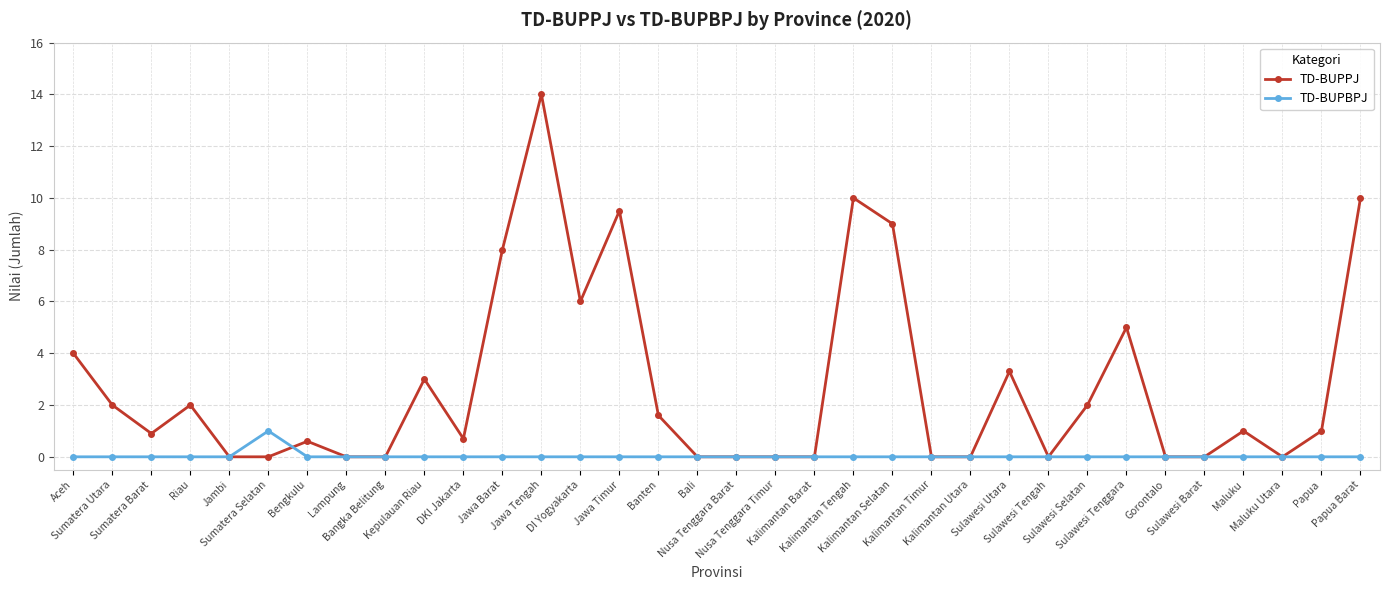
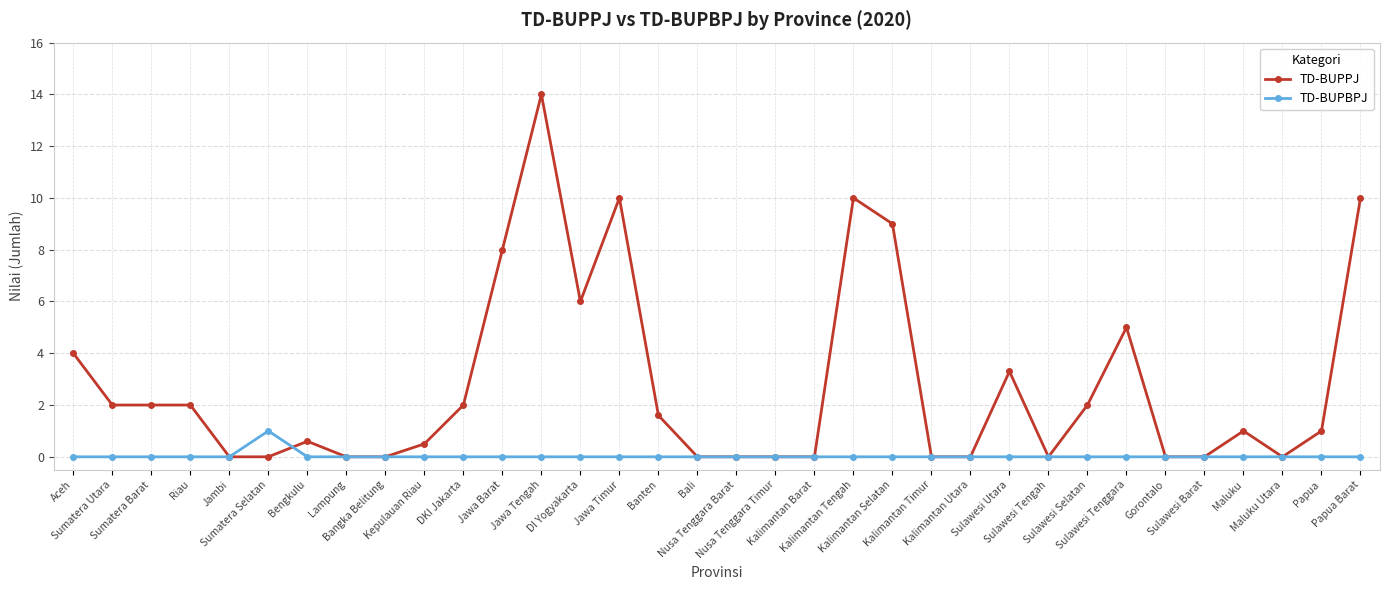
  {
    "TD-BUPPJ": {
      "Aceh": 4.0,
      "Sumatera Utara": 2.0,
-     "Sumatera Barat": 0.9,
+     "Sumatera Barat": 2.0,
      "Riau": 2.0,
      "Sumatera Selatan": 0.0,
      "Bengkulu": 0.6,
-     "Kepulauan Riau": 3.0,
-     "DKI Jakarta": 0.7,
+     "Kepulauan Riau": 0.5,
+     "DKI Jakarta": 2.0,
      "Jawa Barat": 8.0,
      "Jawa Tengah": 14.0,
      "DI Yogyakarta": 6.0,
-     "Jawa Timur": 9.5,
+     "Jawa Timur": 10.0,
      "Banten": 1.6,
      "Kalimantan Tengah": 10.0,
      "Kalimantan Selatan": 9.0,
      "Sulawesi Utara": 3.3,
      "Sulawesi Selatan": 2.0,
      "Sulawesi Tenggara": 5.0,
      "Maluku": 1.0,
      "Papua": 1.0,
      "Papua Barat": 10.0
    },
    "TD-BUPBPJ": {
      "Aceh": 0.0,
      "Sumatera Utara": 0.0,
      "Sumatera Barat": 0.0,
      "Riau": 0.0,
      "Sumatera Selatan": 1.0,
      "Bengkulu": 0.0,
      "Kepulauan Riau": 0.0,
      "DKI Jakarta": 0.0,
      "Jawa Barat": 0.0,
      "Jawa Tengah": 0.0,
      "DI Yogyakarta": 0.0,
      "Jawa Timur": 0.0,
      "Banten": 0.0,
      "Kalimantan Tengah": 0.0,
      "Kalimantan Selatan": 0.0,
      "Sulawesi Utara": 0.0,
      "Sulawesi Selatan": 0.0,
      "Sulawesi Tenggara": 0.0,
      "Maluku": 0.0,
      "Papua": 0.0,
      "Papua Barat": 0.0
    }
  }
